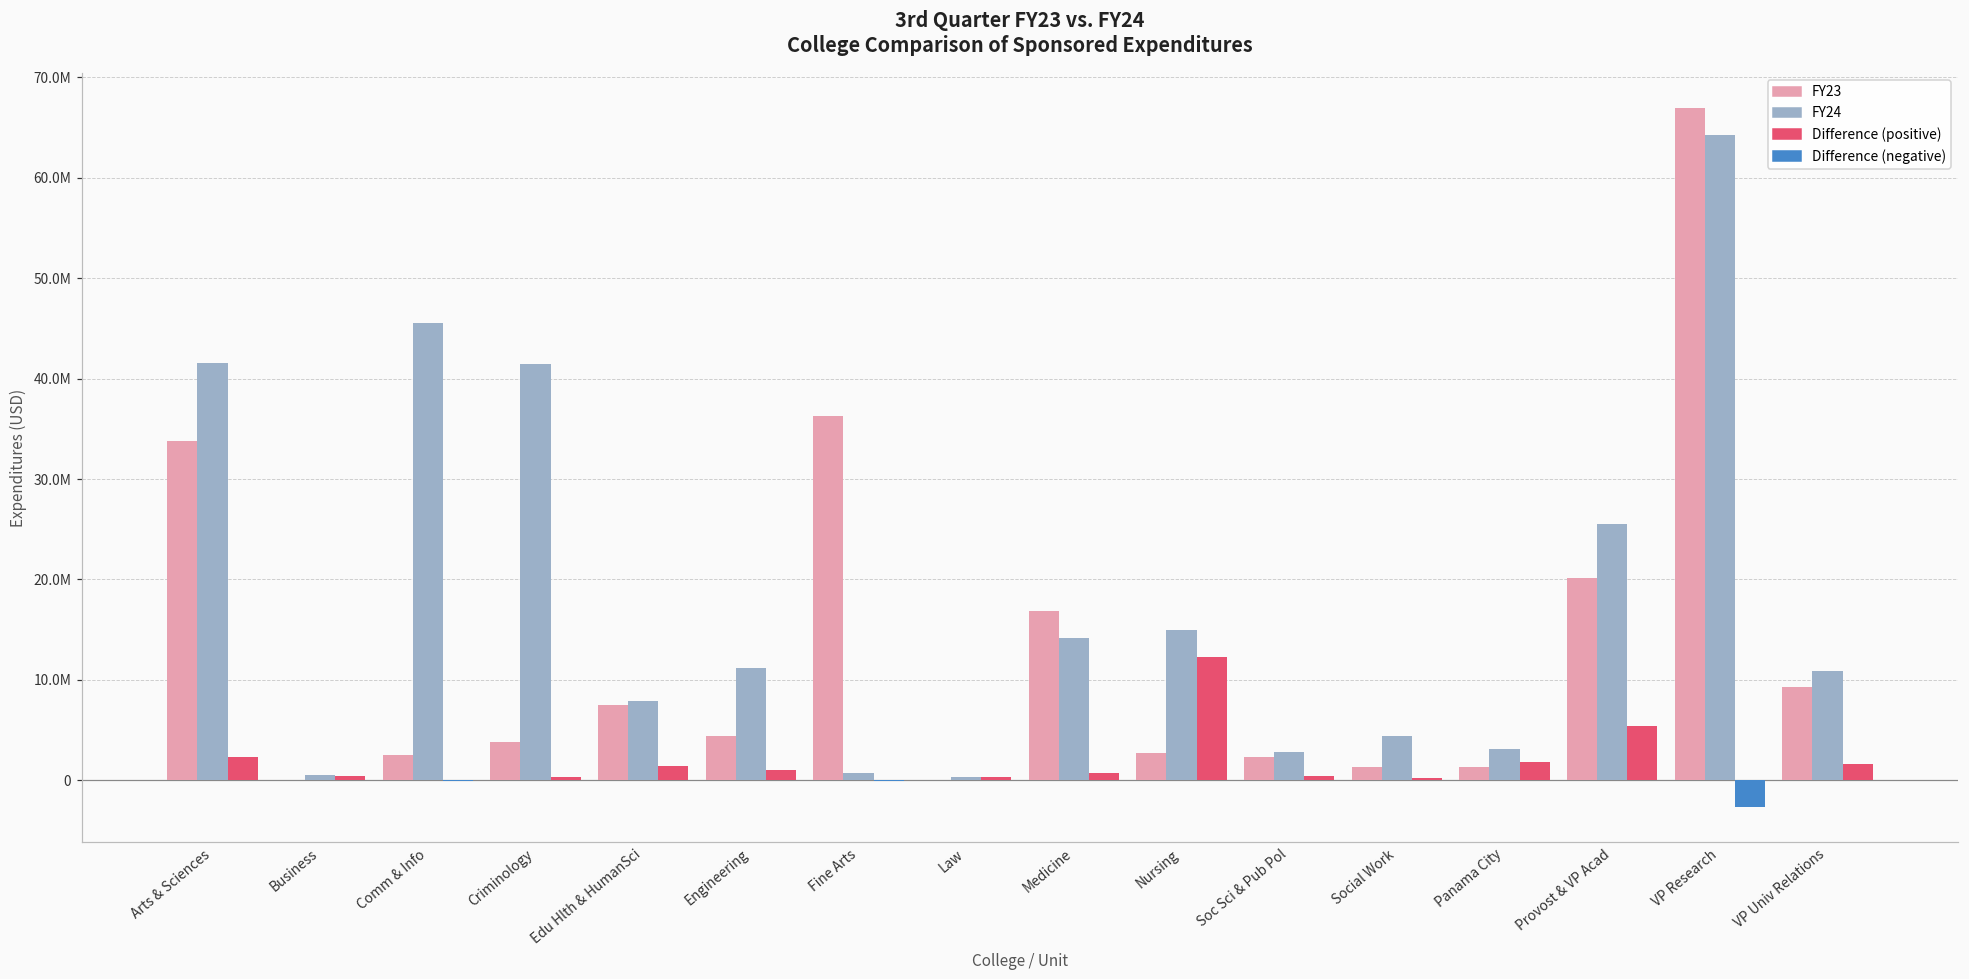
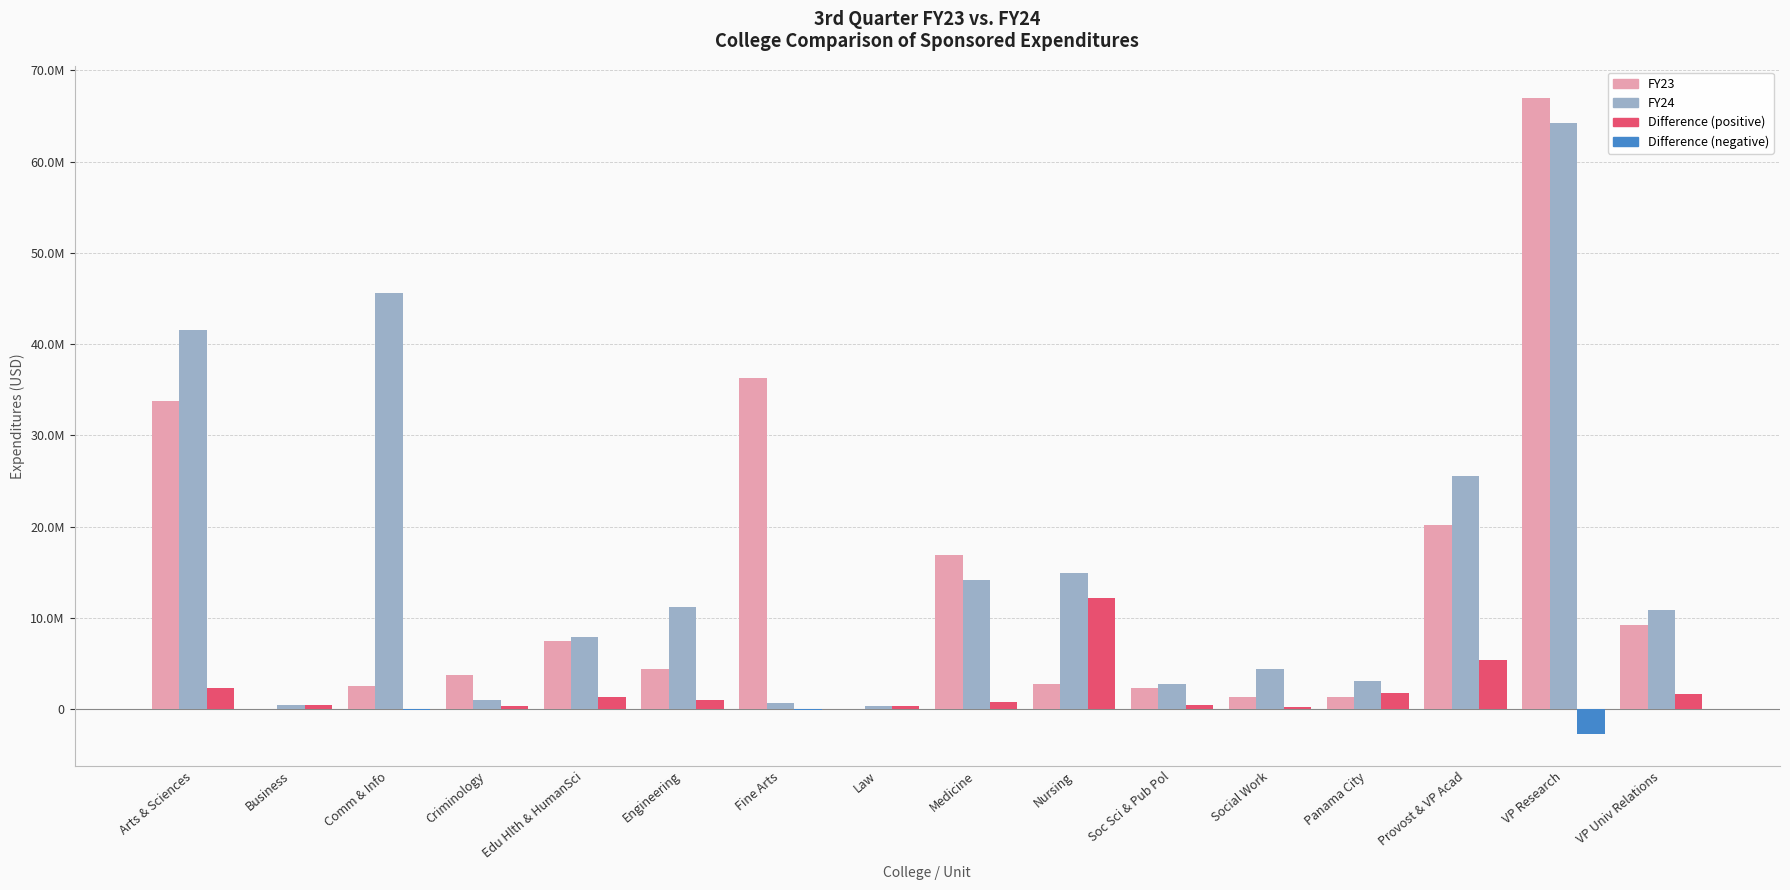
  {
    "FY23": {
      "Arts & Sciences": 34000000,
      "Comm & Info": 2000000,
      "Criminology": 4000000,
      "Edu Hlth & HumanSci": 8000000,
      "Engineering": 4000000,
      "Fine Arts": 36000000,
      "Medicine": 17000000,
      "Nursing": 3000000,
      "Soc Sci & Pub Pol": 2000000,
      "Social Work": 1000000,
      "Panama City": 1000000,
      "Provost & VP Acad": 20000000,
      "VP Research": 67000000,
      "VP Univ Relations": 9000000
    },
    "FY24": {
      "Arts & Sciences": 42000000,
      "Business": 0,
      "Comm & Info": 46000000,
-     "Criminology": 41000000,
+     "Criminology": 1000000,
      "Edu Hlth & HumanSci": 8000000,
      "Engineering": 11000000,
      "Fine Arts": 1000000,
      "Law": 0,
      "Medicine": 14000000,
      "Nursing": 15000000,
      "Soc Sci & Pub Pol": 3000000,
      "Social Work": 4000000,
      "Panama City": 3000000,
      "Provost & VP Acad": 26000000,
      "VP Research": 64000000,
      "VP Univ Relations": 11000000
    }
  }
